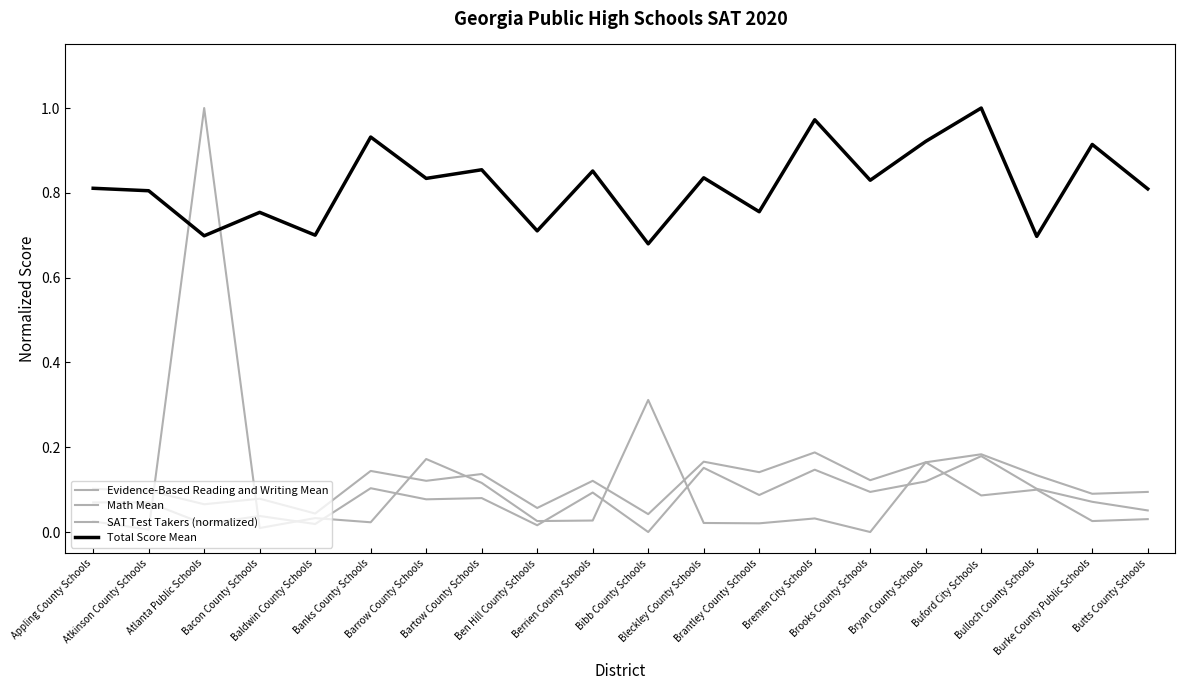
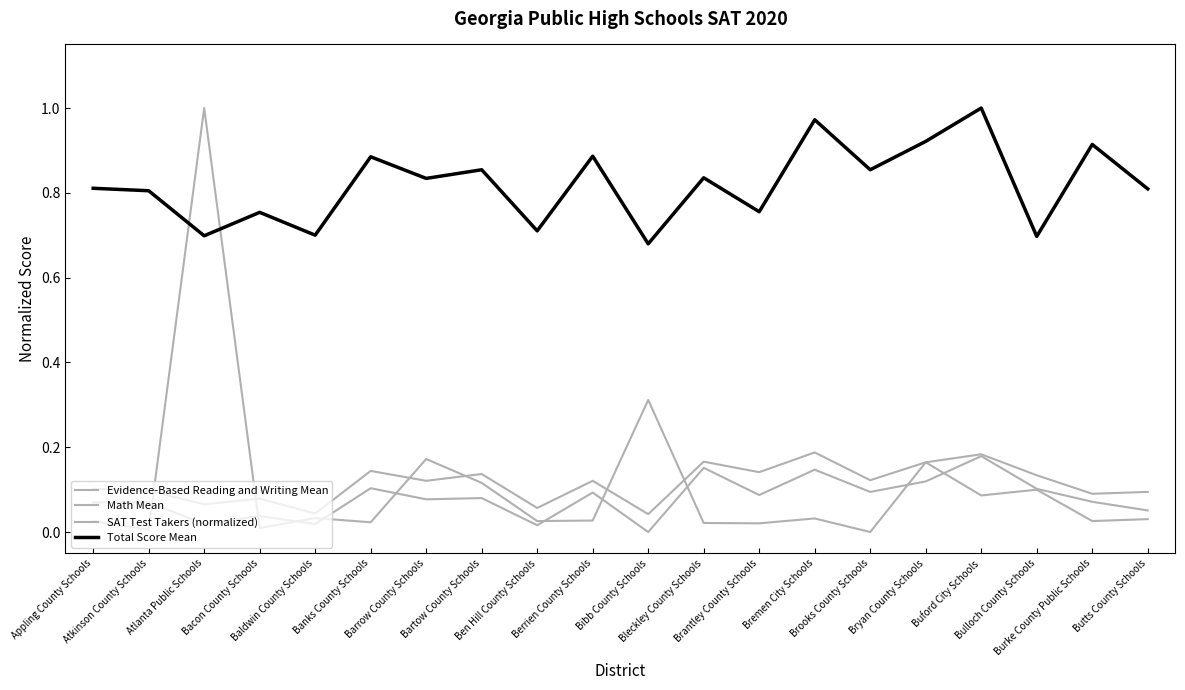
  {
    "Total Score Mean": {
      "Appling County Schools": 0.81,
      "Atkinson County Schools": 0.80,
      "Atlanta Public Schools": 0.70,
      "Bacon County Schools": 0.75,
      "Baldwin County Schools": 0.70,
-     "Banks County Schools": 0.93,
+     "Banks County Schools": 0.89,
      "Barrow County Schools": 0.83,
      "Bartow County Schools": 0.85,
      "Ben Hill County Schools": 0.71,
-     "Berrien County Schools": 0.85,
+     "Berrien County Schools": 0.89,
      "Bibb County Schools": 0.68,
      "Bleckley County Schools": 0.84,
      "Brantley County Schools": 0.76,
      "Bremen City Schools": 0.97,
-     "Brooks County Schools": 0.83,
+     "Brooks County Schools": 0.85,
      "Bryan County Schools": 0.92,
      "Buford City Schools": 1.00,
      "Bulloch County Schools": 0.70,
      "Burke County Public Schools": 0.91,
      "Butts County Schools": 0.81
    }
  }
